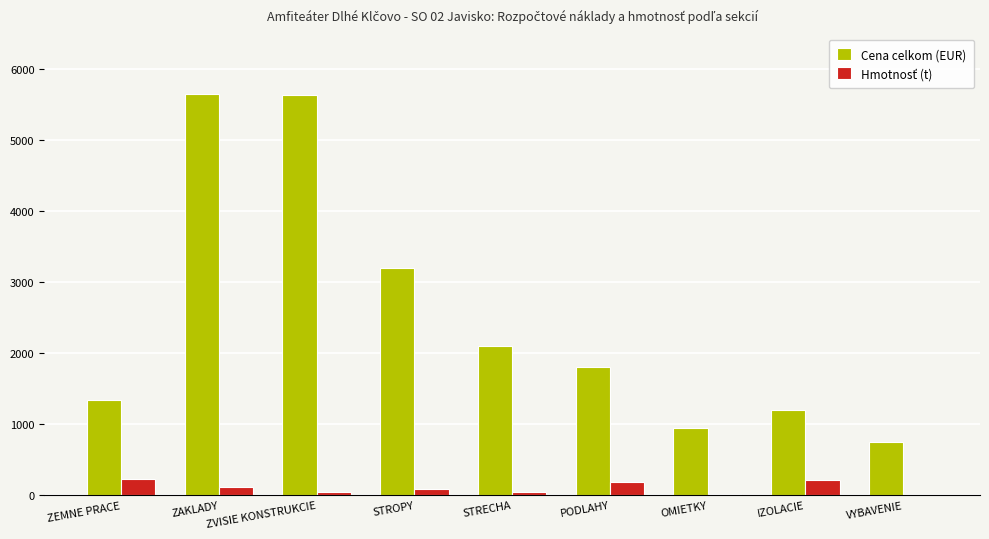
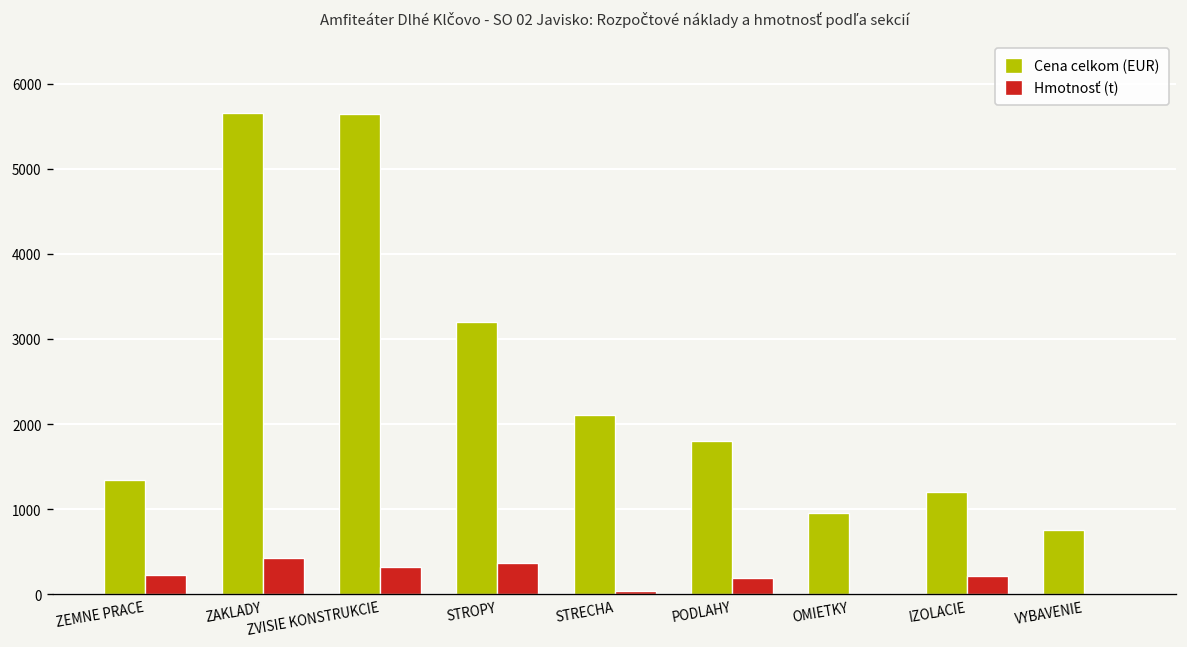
  {
    "Cena celkom (EUR)": {
      "ZEMNE PRACE": 1300,
      "ZAKLADY": 5700,
      "ZVISIE KONSTRUKCIE": 5600,
      "STROPY": 3200,
      "STRECHA": 2100,
      "PODLAHY": 1800,
      "OMIETKY": 1000,
      "IZOLACIE": 1200,
      "VYBAVENIE": 800
    },
    "Hmotnosť (t)": {
      "ZEMNE PRACE": 200,
-     "ZAKLADY": 100,
-     "ZVISIE KONSTRUKCIE": 0,
-     "STROPY": 100,
+     "ZAKLADY": 400,
+     "ZVISIE KONSTRUKCIE": 300,
+     "STROPY": 400,
      "STRECHA": 0,
      "PODLAHY": 200,
      "IZOLACIE": 200
    }
  }
